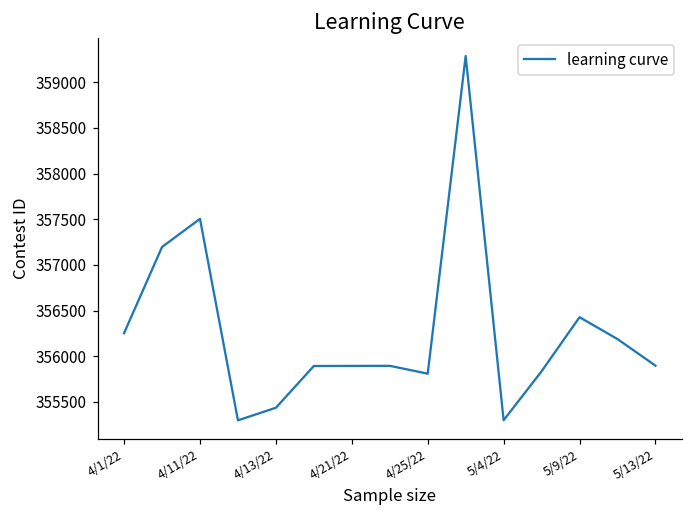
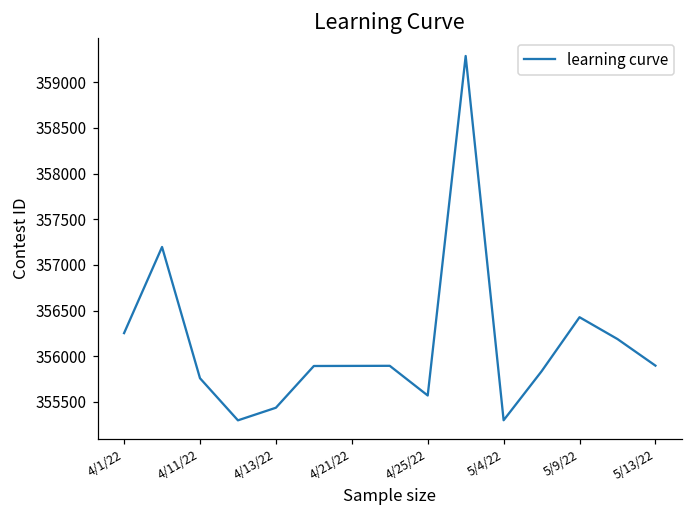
  {
    "4/1/22": 356300,
-   "4/11/22": 357500,
+   "4/11/22": 355800,
    "4/13/22": 355400,
    "4/21/22": 355900,
-   "4/25/22": 355800,
+   "4/25/22": 355600,
    "5/4/22": 355300,
    "5/9/22": 356400,
    "5/13/22": 355900
  }
